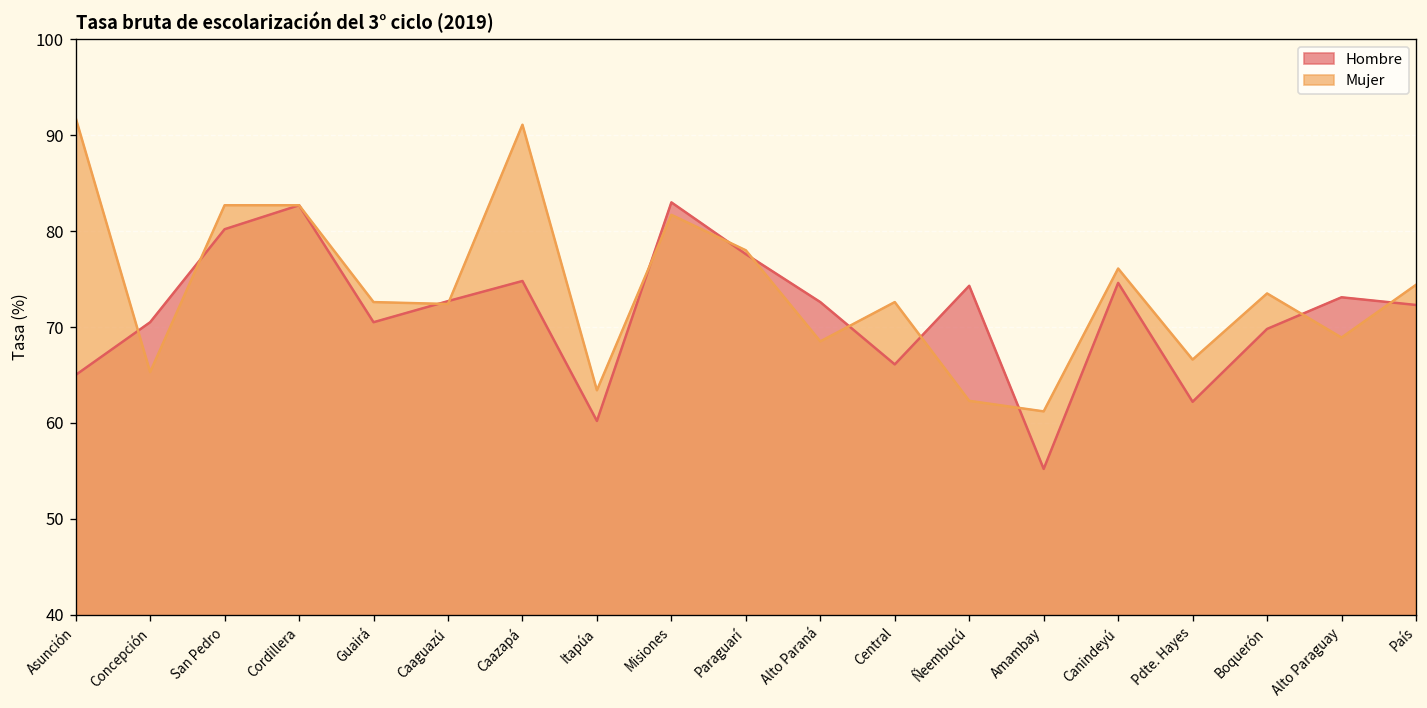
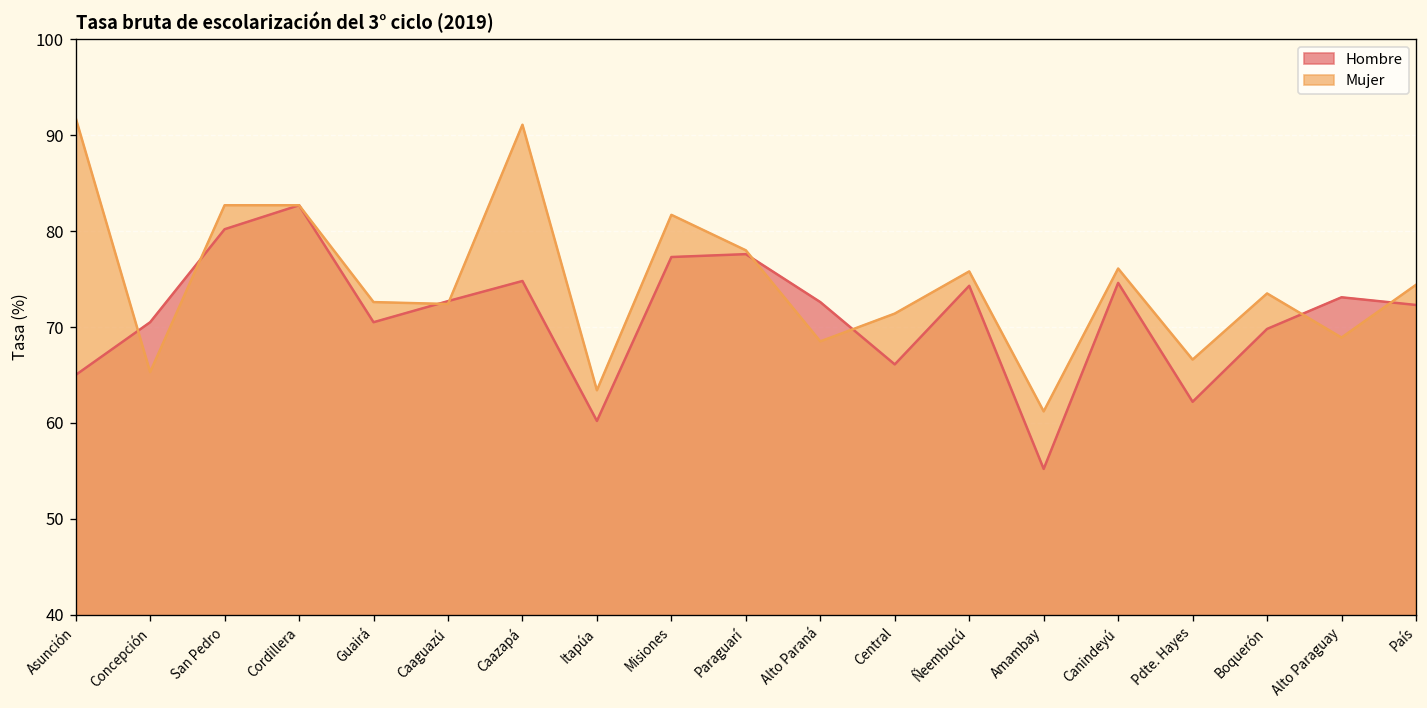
  {
    "Hombre": {
      "Asunción": 65,
      "Concepción": 71,
      "San Pedro": 80,
      "Guairá": 71,
      "Caazapá": 75,
      "Itapúa": 60,
-     "Misiones": 83,
+     "Misiones": 77,
      "Paraguarí": 78,
      "Alto Paraná": 73,
      "Central": 66,
      "Ñeembucú": 74,
      "Amambay": 55,
      "Canindeyú": 75,
      "Pdte. Hayes": 62,
      "Boquerón": 70,
      "Alto Paraguay": 73,
      "País": 72
    },
    "Mujer": {
      "Asunción": 92,
      "Concepción": 65,
      "San Pedro": 83,
      "Guairá": 73,
      "Caazapá": 91,
      "Itapúa": 63,
      "Misiones": 82,
      "Paraguarí": 78,
      "Alto Paraná": 69,
-     "Central": 73,
-     "Ñeembucú": 62,
+     "Central": 71,
+     "Ñeembucú": 76,
      "Amambay": 61,
      "Canindeyú": 76,
      "Pdte. Hayes": 67,
      "Boquerón": 74,
      "Alto Paraguay": 69,
      "País": 74
    }
  }
